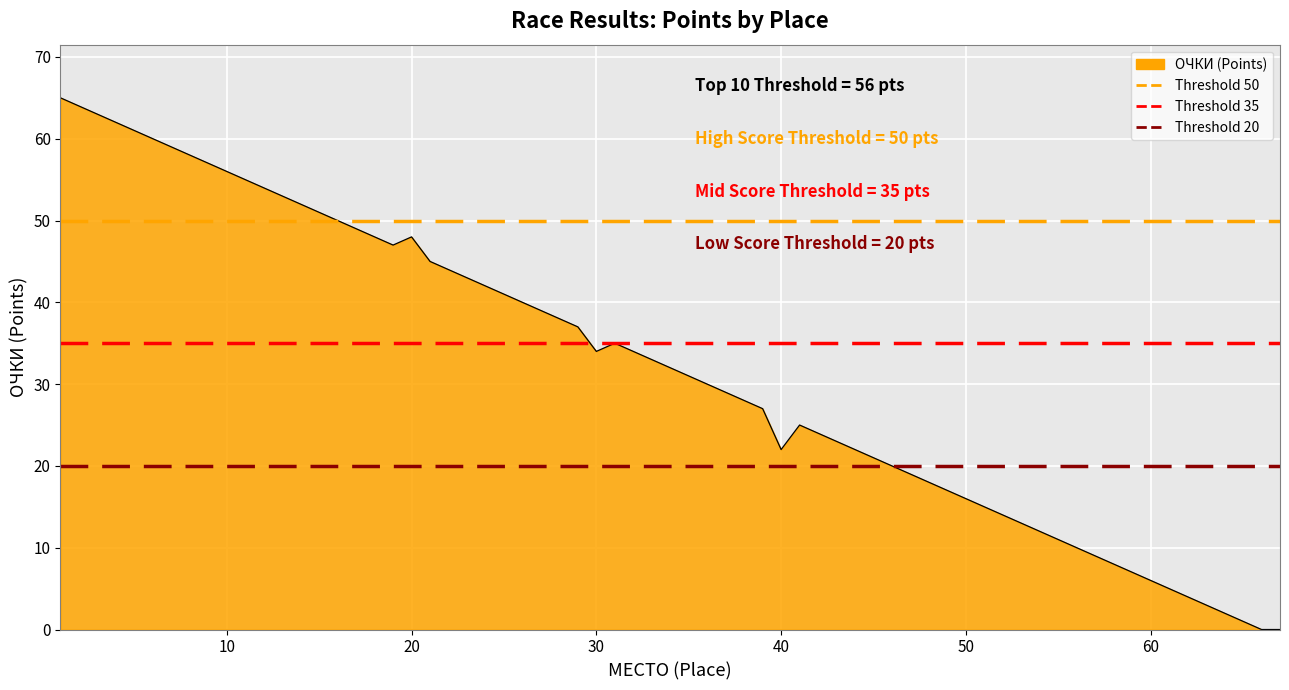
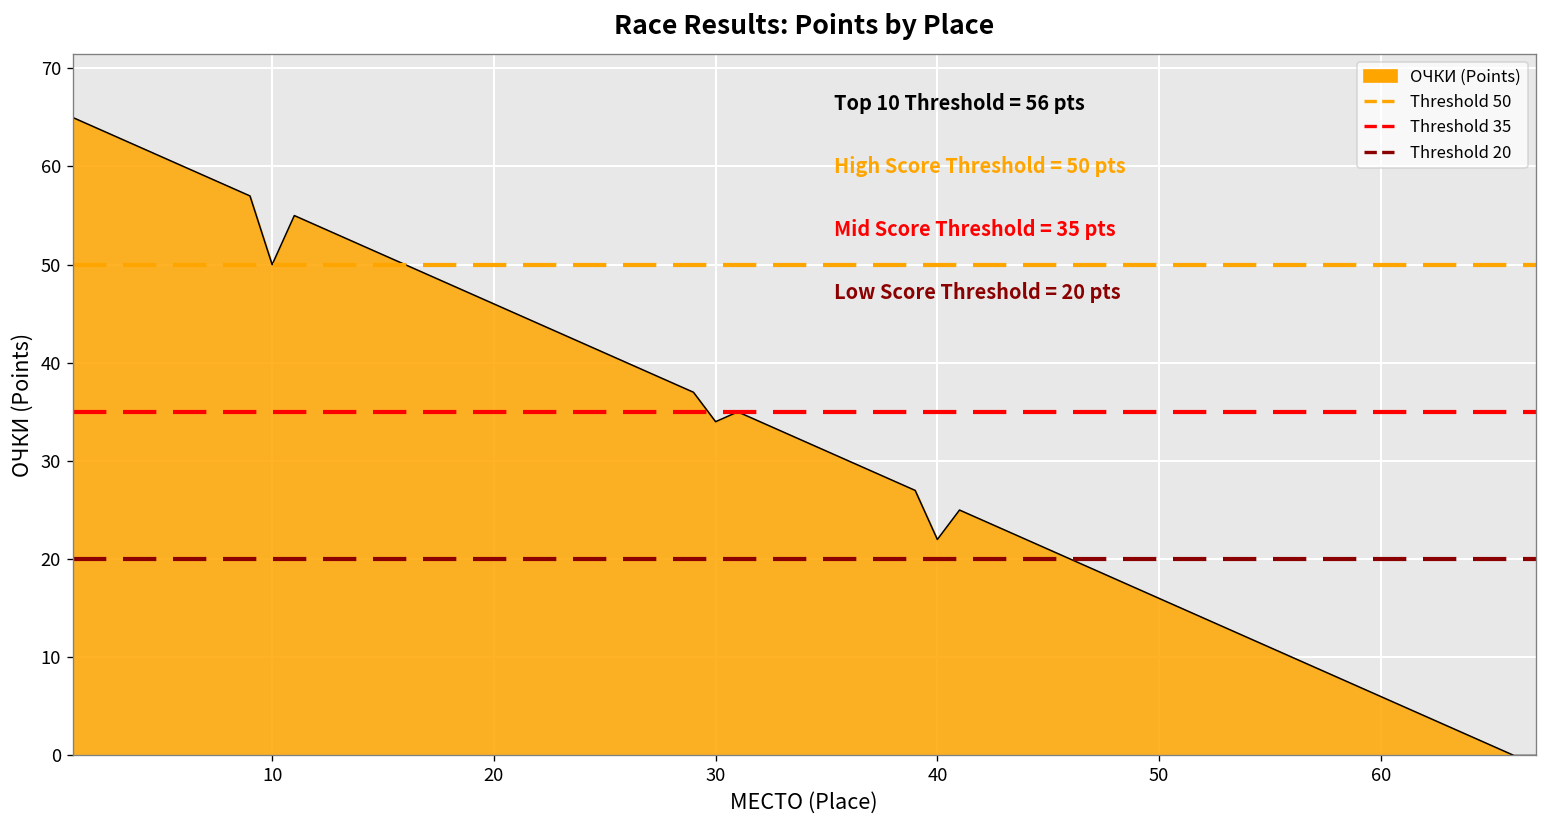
  {
-   "10": 56,
-   "20": 48,
+   "10": 50,
+   "20": 46,
    "30": 34,
    "40": 22,
    "50": 16,
    "60": 6
  }
